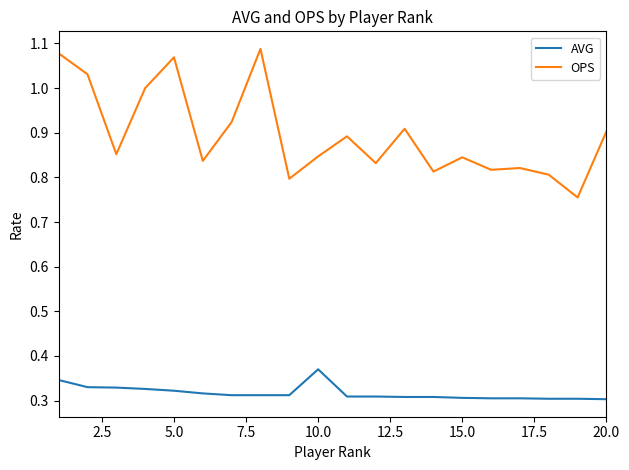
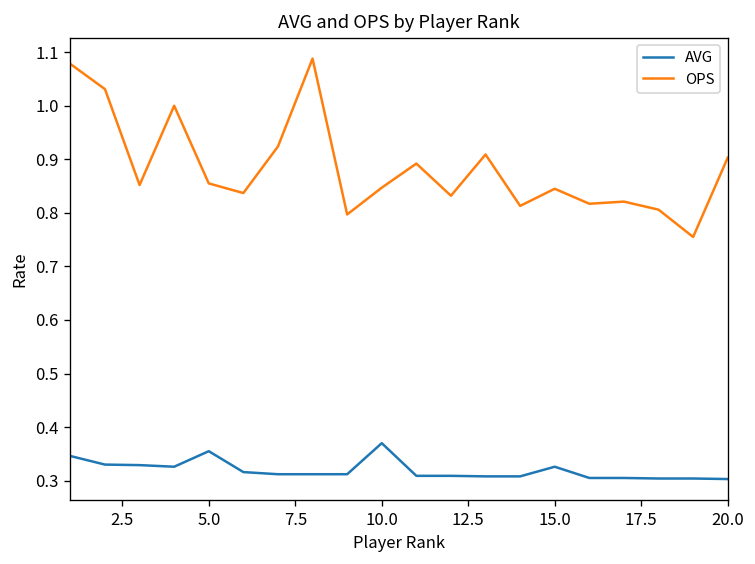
  {
    "AVG": {
-     "5.0": 0.32,
+     "5.0": 0.36,
      "10.0": 0.37,
-     "15.0": 0.31,
+     "15.0": 0.33,
      "20.0": 0.30
    },
    "OPS": {
-     "5.0": 1.07,
+     "5.0": 0.86,
      "10.0": 0.85,
      "15.0": 0.85,
      "20.0": 0.90
    }
  }
